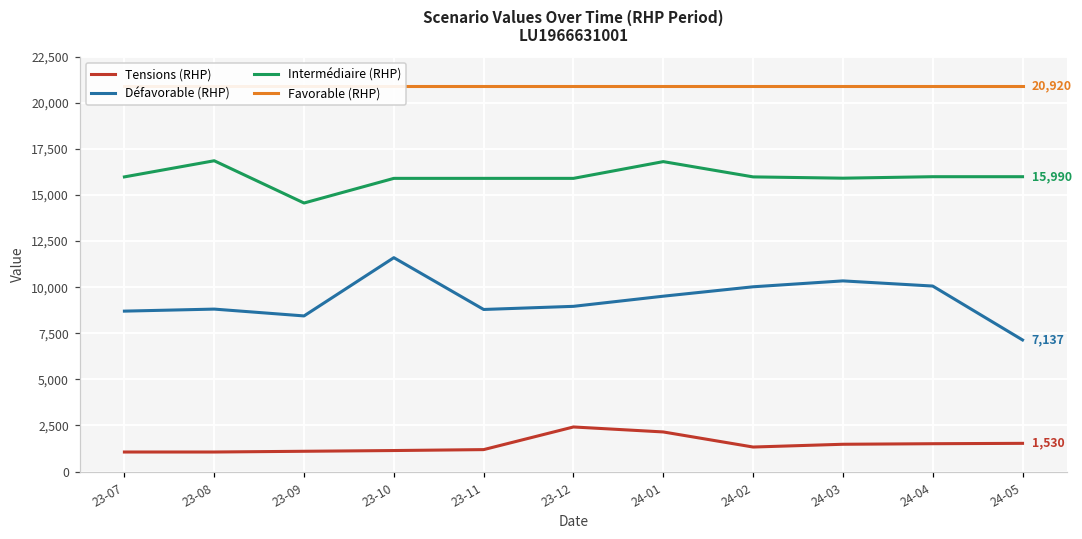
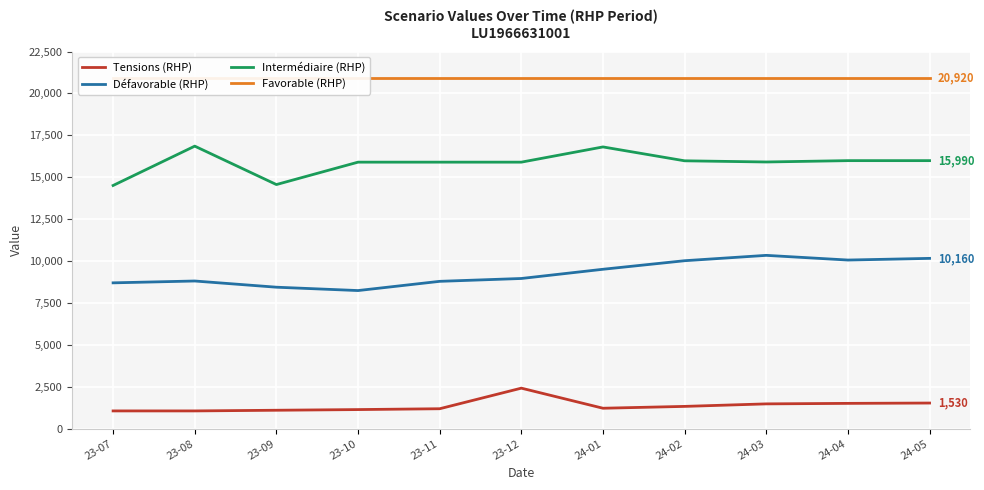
  {
    "Tensions (RHP)": {
      "23-07": "1,100",
      "23-08": "1,100",
      "23-09": "1,100",
      "23-10": "1,100",
      "23-11": "1,200",
      "23-12": "2,400",
-     "24-01": "2,100",
+     "24-01": "1,200",
      "24-02": "1,300",
      "24-03": "1,500",
      "24-04": "1,500"
    },
    "Défavorable (RHP)": {
-     "23-10": "11,600",
-     "24-05": "7,137"
+     "23-10": "8,200",
+     "24-05": "10,160"
    },
    "Intermédiaire (RHP)": {
-     "23-07": "16,000",
+     "23-07": "14,500",
      "23-08": "16,900",
      "23-09": "14,600",
      "23-10": "15,900",
      "23-11": "15,900",
      "23-12": "15,900",
      "24-01": "16,800",
      "24-02": "16,000",
      "24-03": "15,900",
      "24-04": "16,000"
    },
    "Favorable (RHP)": {
      "24-05": "20,920"
    }
  }
